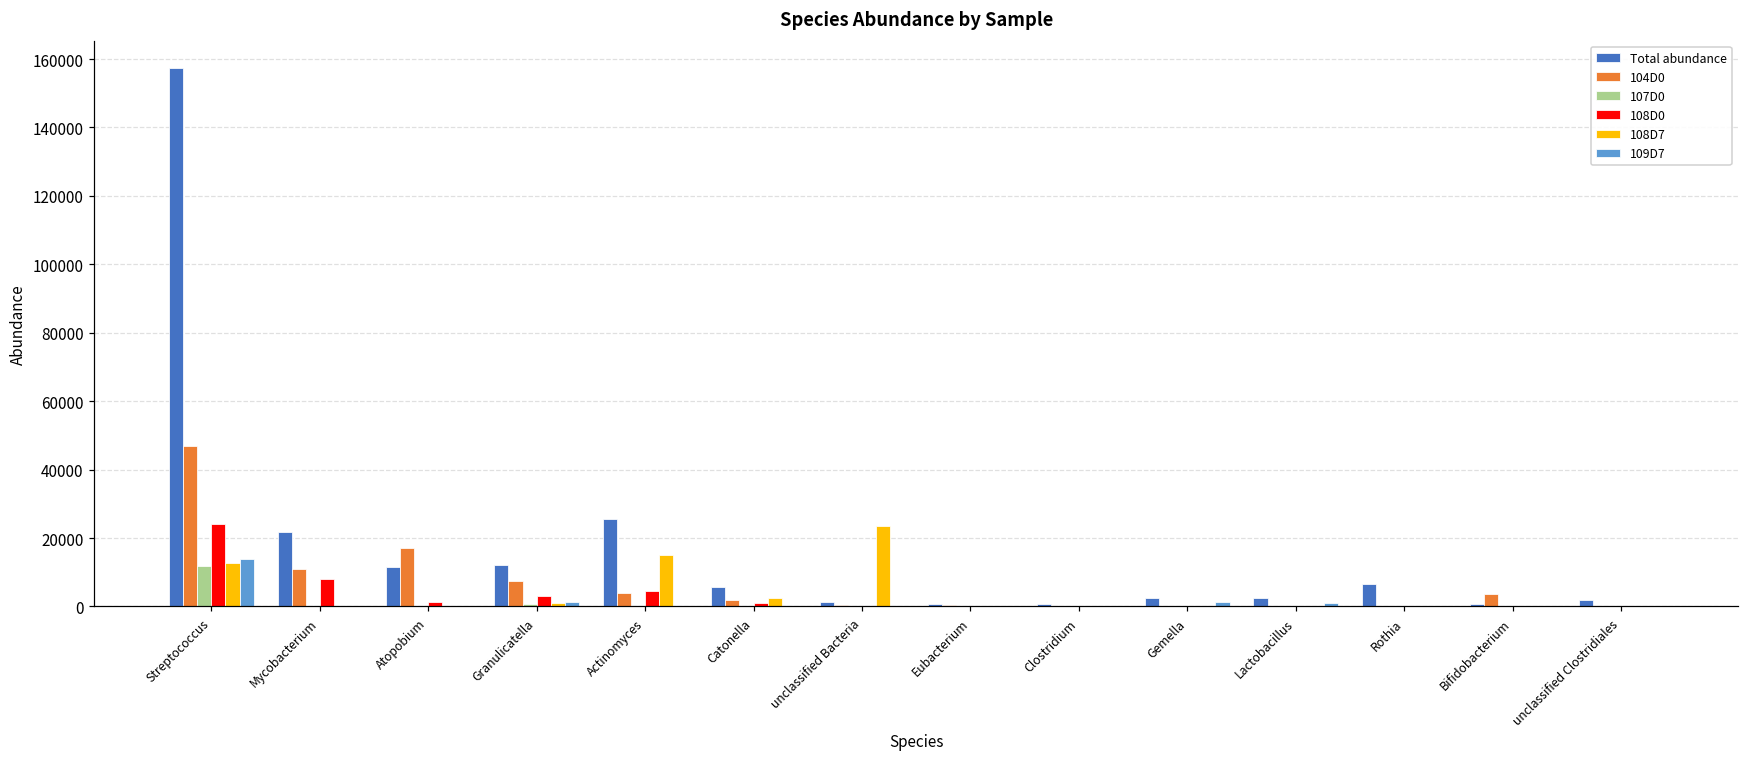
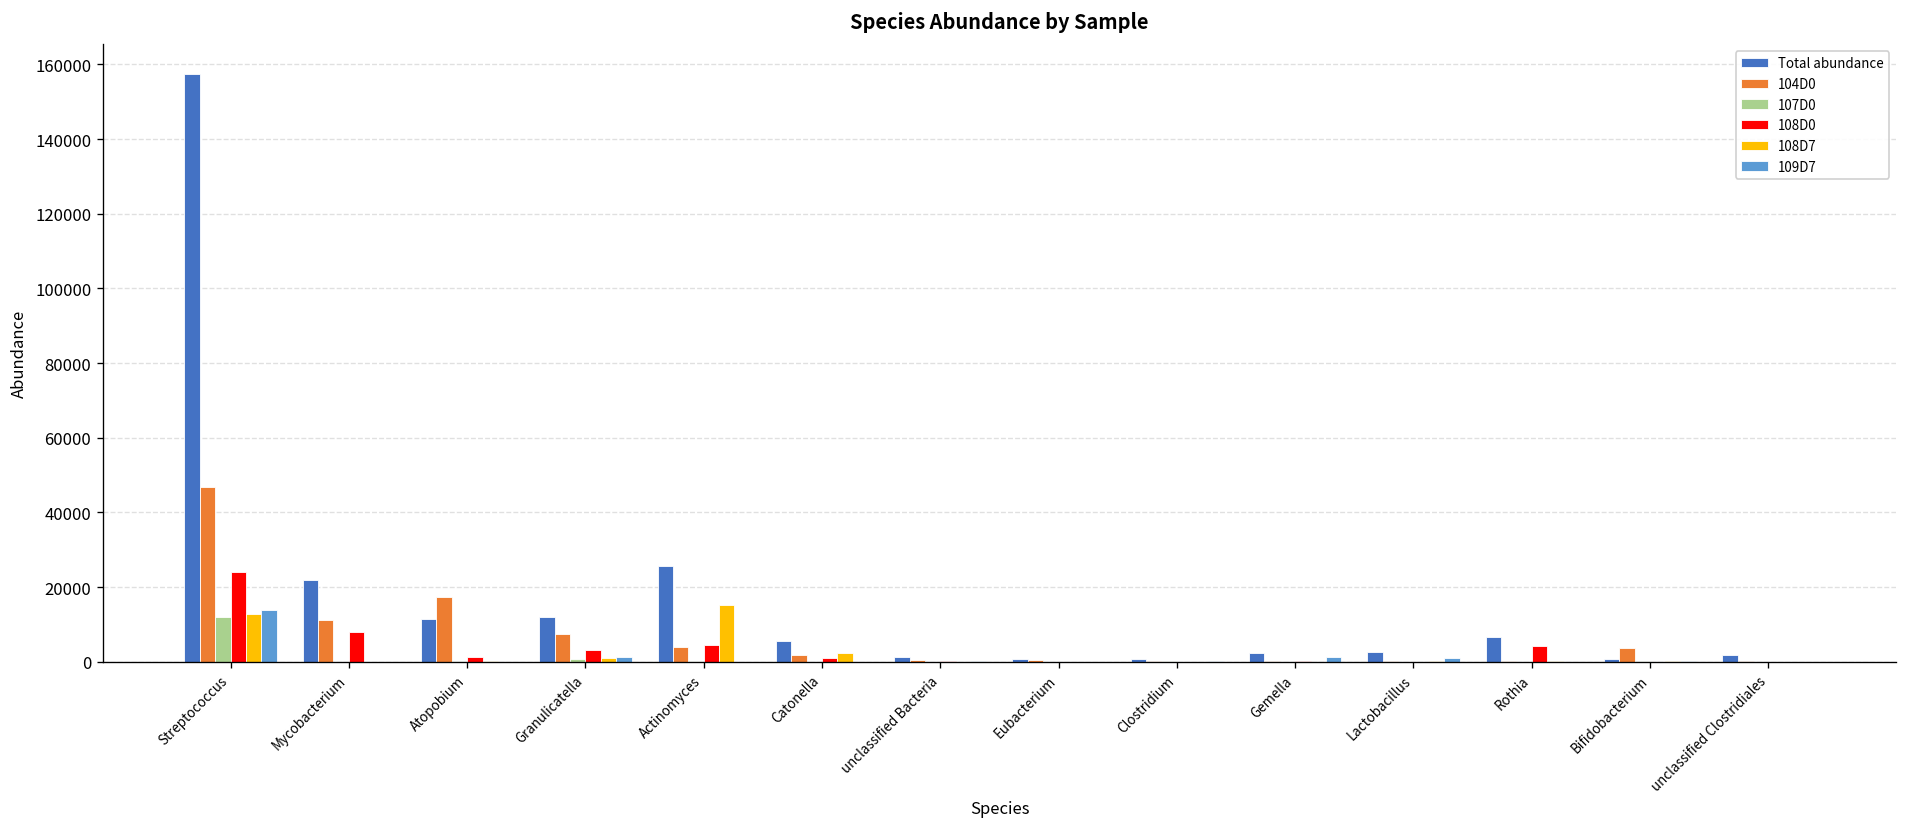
  {
    "104D0": {
      "Streptococcus": 47000,
      "Mycobacterium": 11000,
      "Atopobium": 17000,
      "Granulicatella": 7000,
      "Actinomyces": 4000,
      "Catonella": 2000,
      "Bifidobacterium": 4000
    },
    "107D0": {
      "Streptococcus": 12000,
      "unclassified Clostridiales": 0
    },
    "108D0": {
      "Streptococcus": 24000,
      "Mycobacterium": 8000,
      "Atopobium": 1000,
      "Granulicatella": 3000,
      "Actinomyces": 5000,
      "Catonella": 1000,
-     "Rothia": 0
+     "Rothia": 4000
    },
    "108D7": {
      "Streptococcus": 13000,
      "Granulicatella": 1000,
      "Actinomyces": 15000,
      "Catonella": 2000,
-     "unclassified Bacteria": 24000,
+     "unclassified Bacteria": 0,
      "Eubacterium": 0,
      "unclassified Clostridiales": 0
    }
  }
